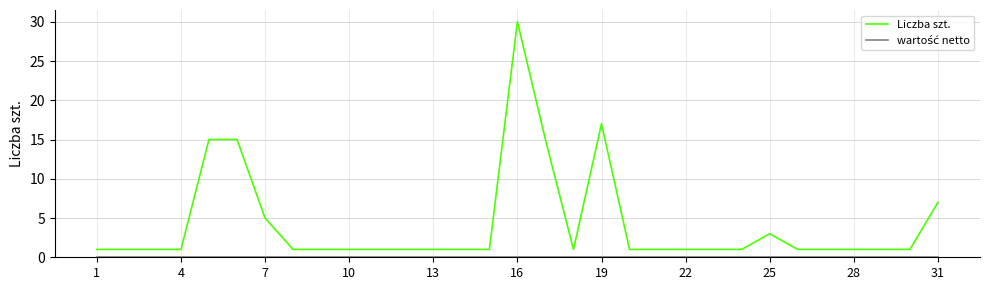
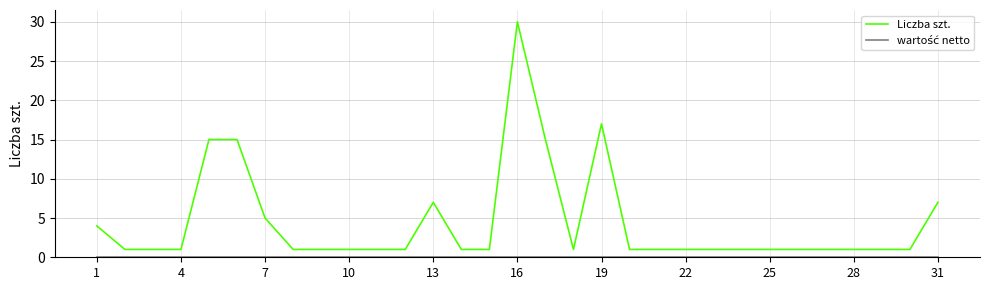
  {
    "Liczba szt.": {
-     "1": 1,
+     "1": 4,
      "4": 1,
      "7": 5,
      "10": 1,
-     "13": 1,
+     "13": 7,
      "16": 30,
      "19": 17,
      "22": 1,
-     "25": 3,
+     "25": 1,
      "28": 1,
      "31": 7
    },
    "wartość netto": {
      "1": 0,
      "4": 0,
      "7": 0,
      "10": 0,
      "13": 0,
      "16": 0,
      "19": 0,
      "22": 0,
      "25": 0,
      "28": 0,
      "31": 0
    }
  }
